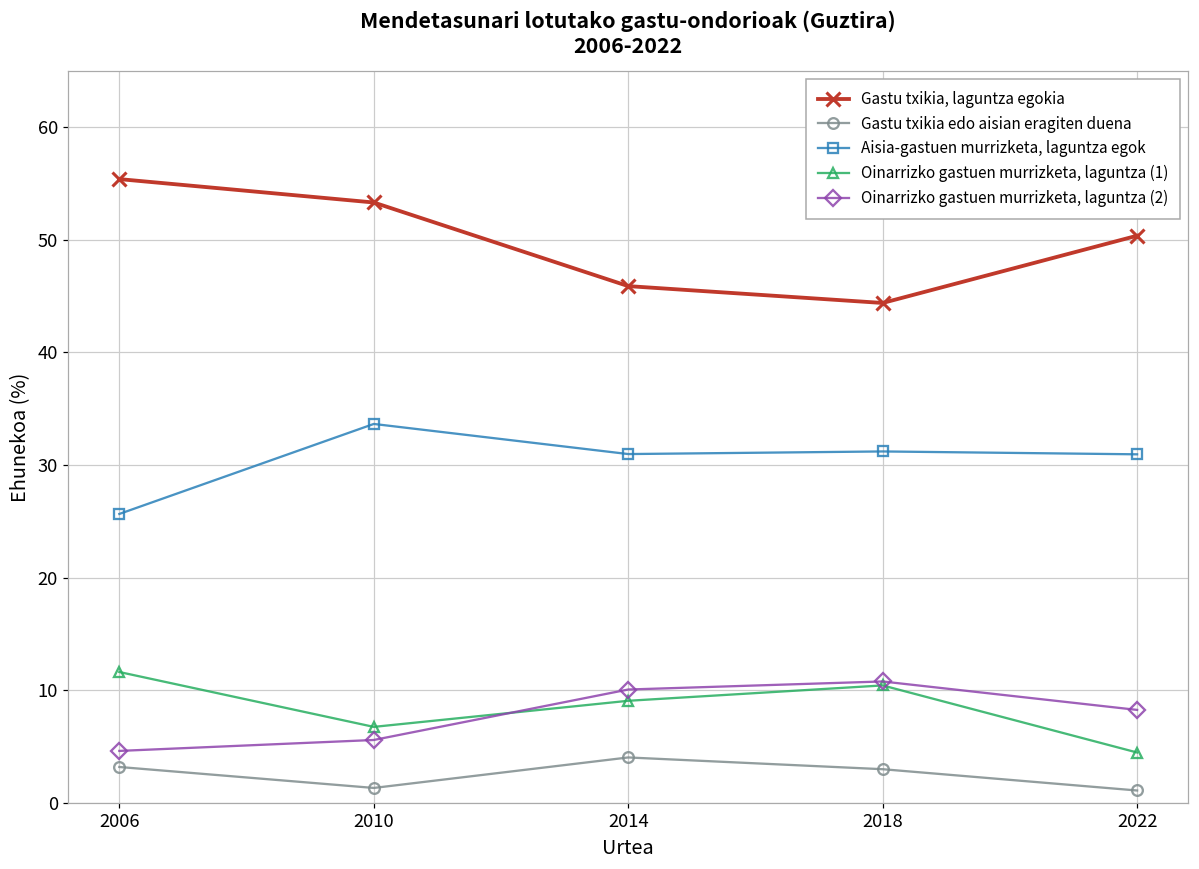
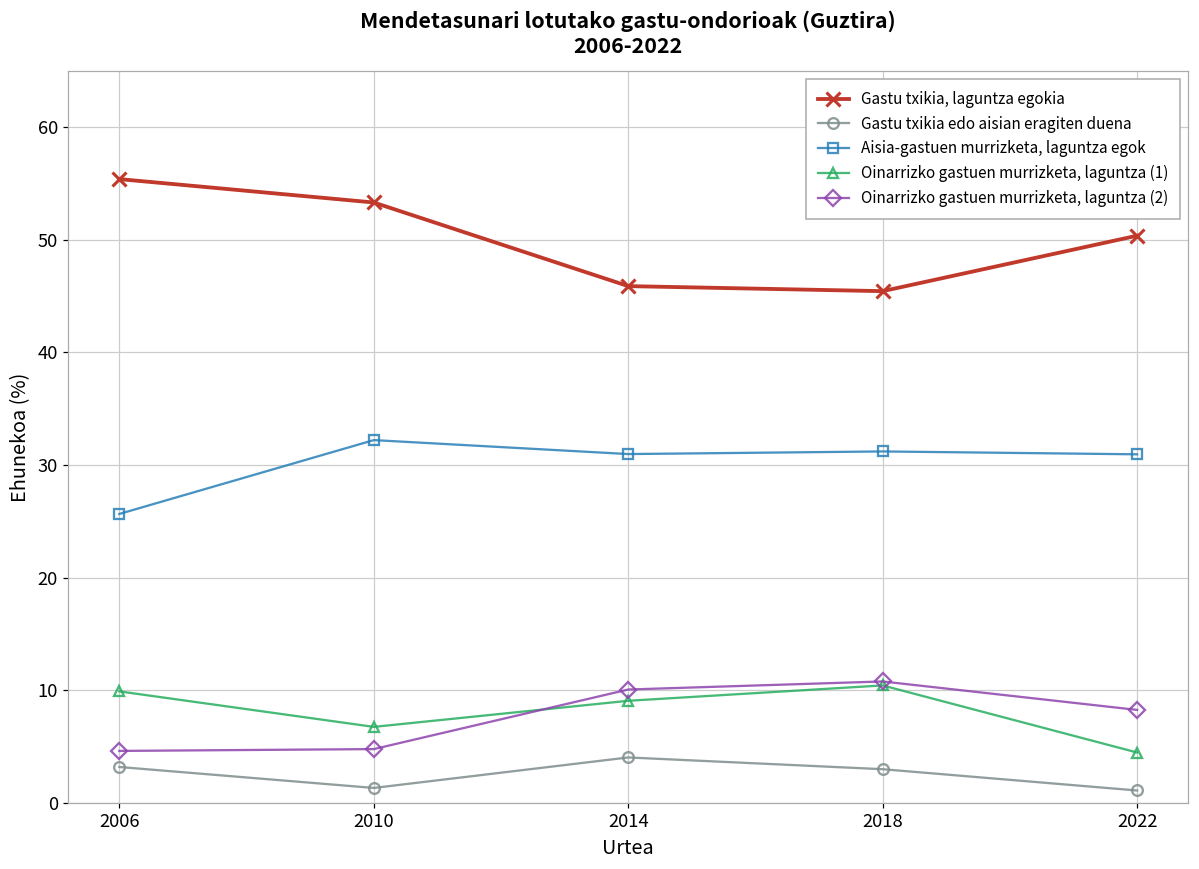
  {
    "Gastu txikia, laguntza egokia": {
      "2006": 55.4,
      "2010": 53.3,
      "2014": 45.9,
-     "2018": 44.4,
+     "2018": 45.4,
      "2022": 50.4
    },
    "Gastu txikia edo aisian eragiten duena": {
      "2006": 3.2,
      "2010": 1.3,
      "2014": 4.0,
      "2018": 3.0,
      "2022": 1.1
    },
    "Aisia-gastuen murrizketa, laguntza egok": {
      "2006": 25.7,
-     "2010": 33.7,
+     "2010": 32.2,
      "2014": 31.0,
      "2018": 31.2,
      "2022": 31.0
    },
    "Oinarrizko gastuen murrizketa, laguntza (1)": {
-     "2006": 11.6,
+     "2006": 9.9,
      "2010": 6.7,
      "2014": 9.1,
      "2018": 10.4,
      "2022": 4.5
    },
    "Oinarrizko gastuen murrizketa, laguntza (2)": {
      "2006": 4.6,
-     "2010": 5.6,
+     "2010": 4.8,
      "2014": 10.1,
      "2018": 10.8,
      "2022": 8.2
    }
  }
